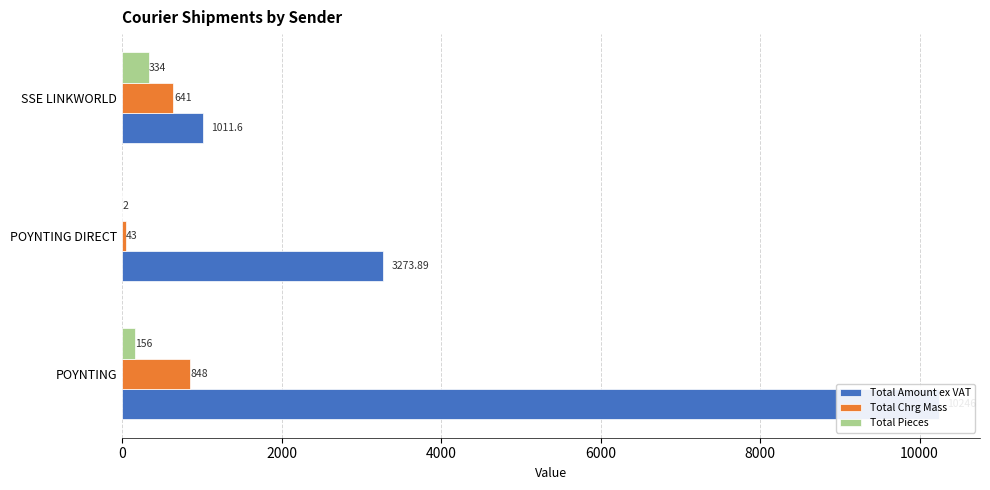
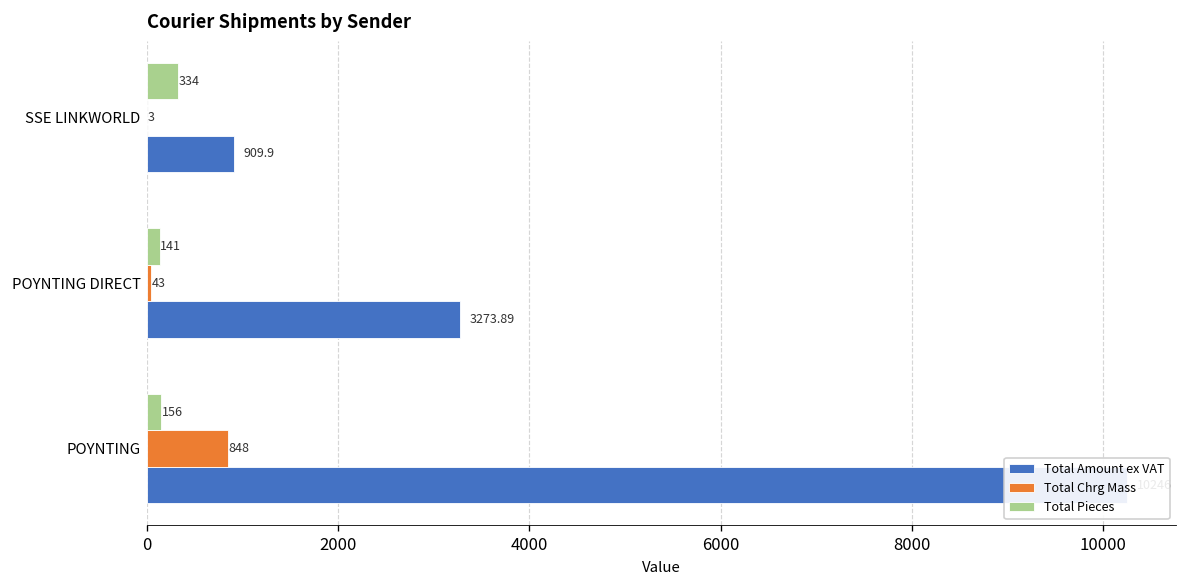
  {
    "Total Amount ex VAT": {
-     "SSE LINKWORLD": 1011.6,
+     "SSE LINKWORLD": 909.9,
      "POYNTING DIRECT": 3273.89
    },
    "Total Chrg Mass": {
-     "SSE LINKWORLD": 641,
+     "SSE LINKWORLD": 3,
      "POYNTING DIRECT": 43,
      "POYNTING": 848
    },
    "Total Pieces": {
      "SSE LINKWORLD": 334,
-     "POYNTING DIRECT": 2,
+     "POYNTING DIRECT": 141,
      "POYNTING": 156
    }
  }
